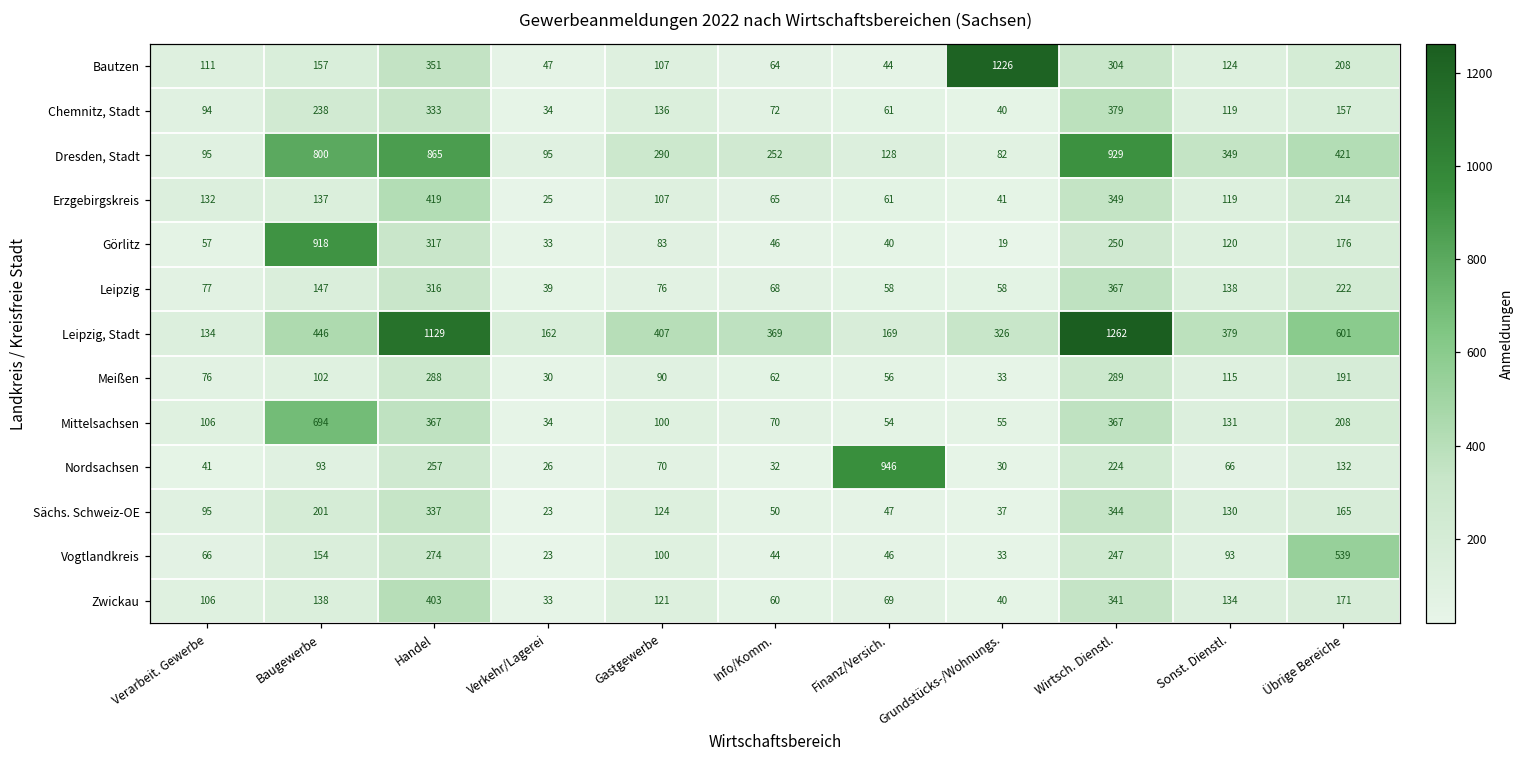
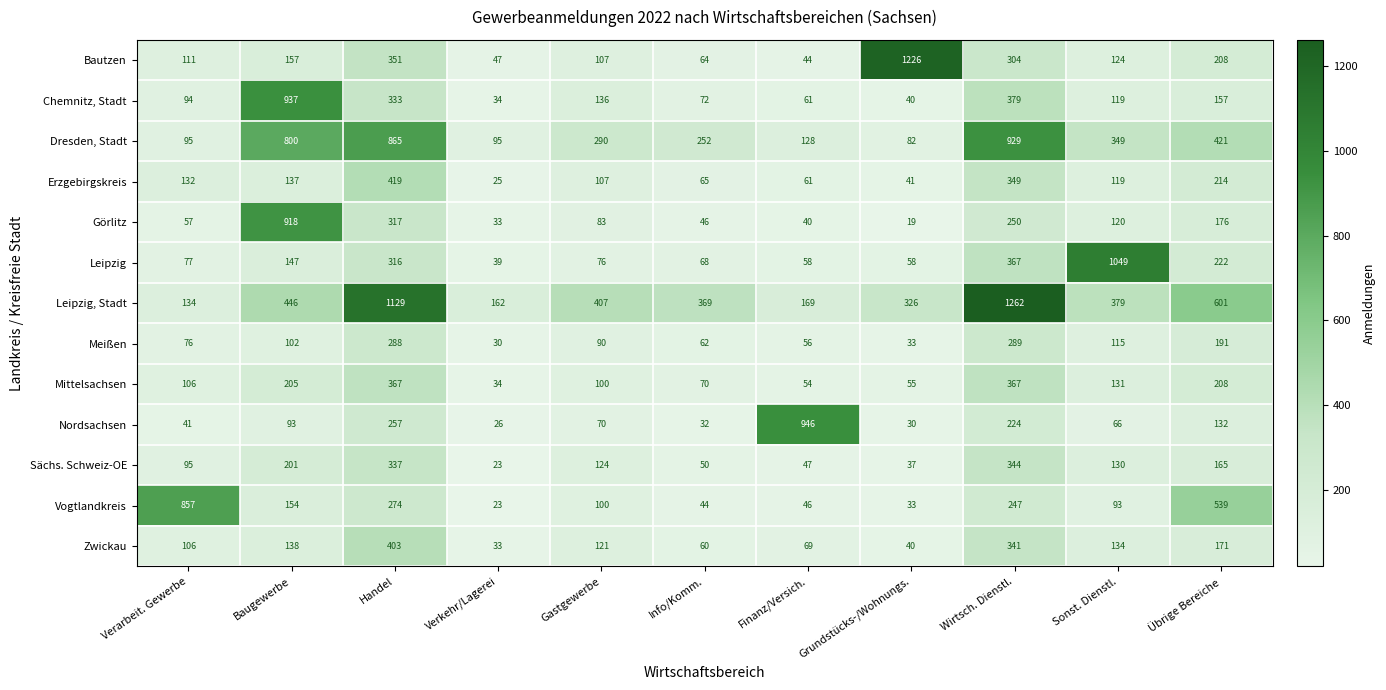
  {
    "Bautzen": {
      "Verarbeit. Gewerbe": 111,
      "Baugewerbe": 157,
      "Handel": 351,
      "Verkehr/Lagerei": 47,
      "Gastgewerbe": 107,
      "Info/Komm.": 64,
      "Finanz/Versich.": 44,
      "Grundstücks-/Wohnungs.": 1226,
      "Wirtsch. Dienstl.": 304,
      "Sonst. Dienstl.": 124,
      "Übrige Bereiche": 208
    },
    "Chemnitz, Stadt": {
      "Verarbeit. Gewerbe": 94,
-     "Baugewerbe": 238,
+     "Baugewerbe": 937,
      "Handel": 333,
      "Verkehr/Lagerei": 34,
      "Gastgewerbe": 136,
      "Info/Komm.": 72,
      "Finanz/Versich.": 61,
      "Grundstücks-/Wohnungs.": 40,
      "Wirtsch. Dienstl.": 379,
      "Sonst. Dienstl.": 119,
      "Übrige Bereiche": 157
    },
    "Dresden, Stadt": {
      "Verarbeit. Gewerbe": 95,
      "Baugewerbe": 800,
      "Handel": 865,
      "Verkehr/Lagerei": 95,
      "Gastgewerbe": 290,
      "Info/Komm.": 252,
      "Finanz/Versich.": 128,
      "Grundstücks-/Wohnungs.": 82,
      "Wirtsch. Dienstl.": 929,
      "Sonst. Dienstl.": 349,
      "Übrige Bereiche": 421
    },
    "Erzgebirgskreis": {
      "Verarbeit. Gewerbe": 132,
      "Baugewerbe": 137,
      "Handel": 419,
      "Verkehr/Lagerei": 25,
      "Gastgewerbe": 107,
      "Info/Komm.": 65,
      "Finanz/Versich.": 61,
      "Grundstücks-/Wohnungs.": 41,
      "Wirtsch. Dienstl.": 349,
      "Sonst. Dienstl.": 119,
      "Übrige Bereiche": 214
    },
    "Görlitz": {
      "Verarbeit. Gewerbe": 57,
      "Baugewerbe": 918,
      "Handel": 317,
      "Verkehr/Lagerei": 33,
      "Gastgewerbe": 83,
      "Info/Komm.": 46,
      "Finanz/Versich.": 40,
      "Grundstücks-/Wohnungs.": 19,
      "Wirtsch. Dienstl.": 250,
      "Sonst. Dienstl.": 120,
      "Übrige Bereiche": 176
    },
    "Leipzig": {
      "Verarbeit. Gewerbe": 77,
      "Baugewerbe": 147,
      "Handel": 316,
      "Verkehr/Lagerei": 39,
      "Gastgewerbe": 76,
      "Info/Komm.": 68,
      "Finanz/Versich.": 58,
      "Grundstücks-/Wohnungs.": 58,
      "Wirtsch. Dienstl.": 367,
-     "Sonst. Dienstl.": 138,
+     "Sonst. Dienstl.": 1049,
      "Übrige Bereiche": 222
    },
    "Leipzig, Stadt": {
      "Verarbeit. Gewerbe": 134,
      "Baugewerbe": 446,
      "Handel": 1129,
      "Verkehr/Lagerei": 162,
      "Gastgewerbe": 407,
      "Info/Komm.": 369,
      "Finanz/Versich.": 169,
      "Grundstücks-/Wohnungs.": 326,
      "Wirtsch. Dienstl.": 1262,
      "Sonst. Dienstl.": 379,
      "Übrige Bereiche": 601
    },
    "Meißen": {
      "Verarbeit. Gewerbe": 76,
      "Baugewerbe": 102,
      "Handel": 288,
      "Verkehr/Lagerei": 30,
      "Gastgewerbe": 90,
      "Info/Komm.": 62,
      "Finanz/Versich.": 56,
      "Grundstücks-/Wohnungs.": 33,
      "Wirtsch. Dienstl.": 289,
      "Sonst. Dienstl.": 115,
      "Übrige Bereiche": 191
    },
    "Mittelsachsen": {
      "Verarbeit. Gewerbe": 106,
-     "Baugewerbe": 694,
+     "Baugewerbe": 205,
      "Handel": 367,
      "Verkehr/Lagerei": 34,
      "Gastgewerbe": 100,
      "Info/Komm.": 70,
      "Finanz/Versich.": 54,
      "Grundstücks-/Wohnungs.": 55,
      "Wirtsch. Dienstl.": 367,
      "Sonst. Dienstl.": 131,
      "Übrige Bereiche": 208
    },
    "Nordsachsen": {
      "Verarbeit. Gewerbe": 41,
      "Baugewerbe": 93,
      "Handel": 257,
      "Verkehr/Lagerei": 26,
      "Gastgewerbe": 70,
      "Info/Komm.": 32,
      "Finanz/Versich.": 946,
      "Grundstücks-/Wohnungs.": 30,
      "Wirtsch. Dienstl.": 224,
      "Sonst. Dienstl.": 66,
      "Übrige Bereiche": 132
    },
    "Sächs. Schweiz-OE": {
      "Verarbeit. Gewerbe": 95,
      "Baugewerbe": 201,
      "Handel": 337,
      "Verkehr/Lagerei": 23,
      "Gastgewerbe": 124,
      "Info/Komm.": 50,
      "Finanz/Versich.": 47,
      "Grundstücks-/Wohnungs.": 37,
      "Wirtsch. Dienstl.": 344,
      "Sonst. Dienstl.": 130,
      "Übrige Bereiche": 165
    },
    "Vogtlandkreis": {
-     "Verarbeit. Gewerbe": 66,
+     "Verarbeit. Gewerbe": 857,
      "Baugewerbe": 154,
      "Handel": 274,
      "Verkehr/Lagerei": 23,
      "Gastgewerbe": 100,
      "Info/Komm.": 44,
      "Finanz/Versich.": 46,
      "Grundstücks-/Wohnungs.": 33,
      "Wirtsch. Dienstl.": 247,
      "Sonst. Dienstl.": 93,
      "Übrige Bereiche": 539
    },
    "Zwickau": {
      "Verarbeit. Gewerbe": 106,
      "Baugewerbe": 138,
      "Handel": 403,
      "Verkehr/Lagerei": 33,
      "Gastgewerbe": 121,
      "Info/Komm.": 60,
      "Finanz/Versich.": 69,
      "Grundstücks-/Wohnungs.": 40,
      "Wirtsch. Dienstl.": 341,
      "Sonst. Dienstl.": 134,
      "Übrige Bereiche": 171
    }
  }
